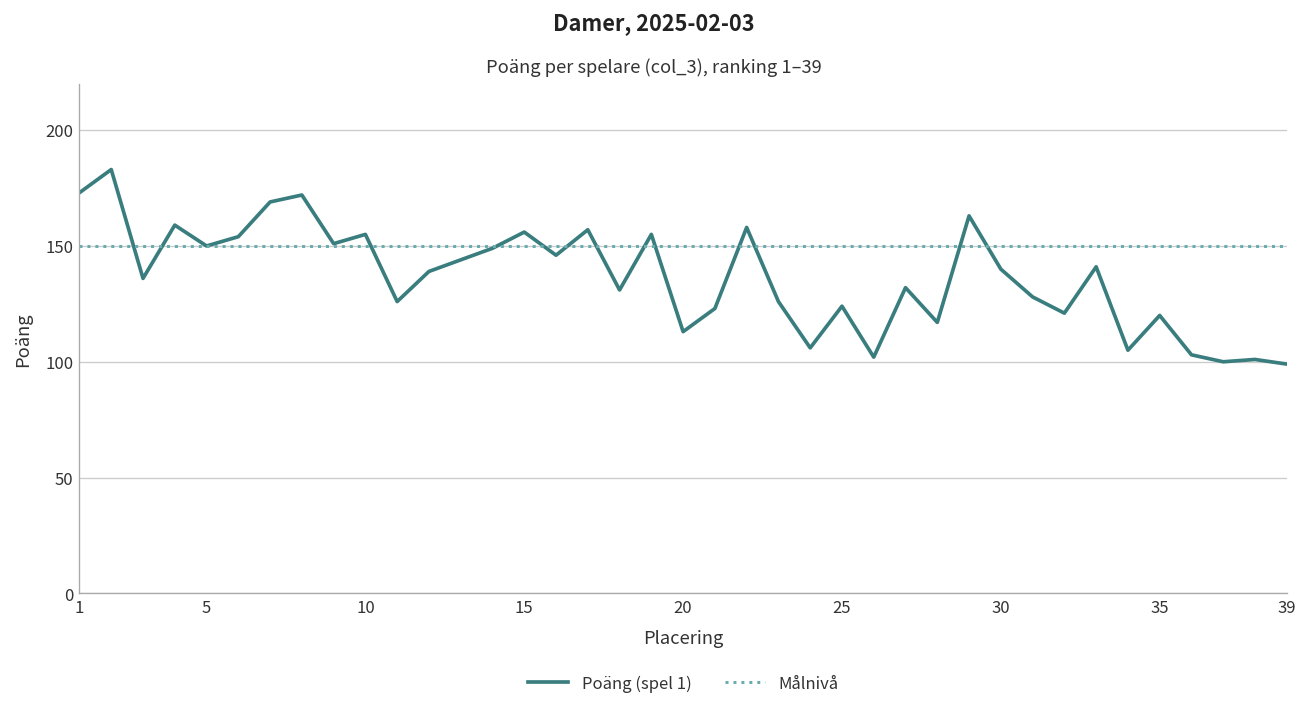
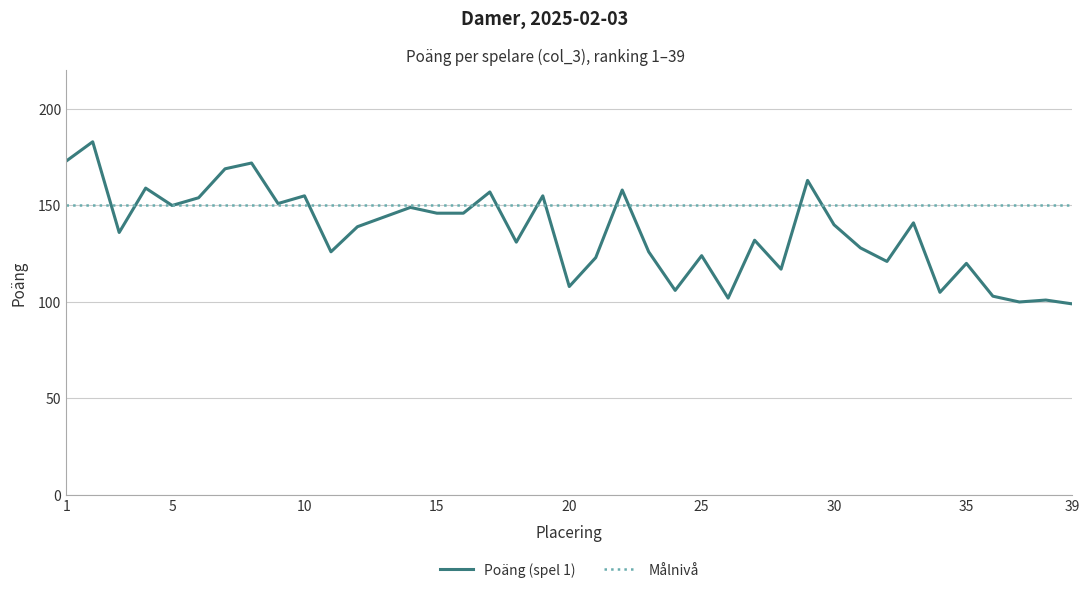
  {
    "Poäng (spel 1)": {
      "1": 173,
      "10": 155,
-     "15": 156,
-     "20": 113,
+     "15": 146,
+     "20": 108,
      "25": 124,
      "30": 140,
      "35": 120,
      "39": 99
    },
    "Målnivå": {
      "1": 150,
      "10": 150,
      "15": 150,
      "20": 150,
      "25": 150,
      "30": 150,
      "35": 150,
      "39": 150
    }
  }
